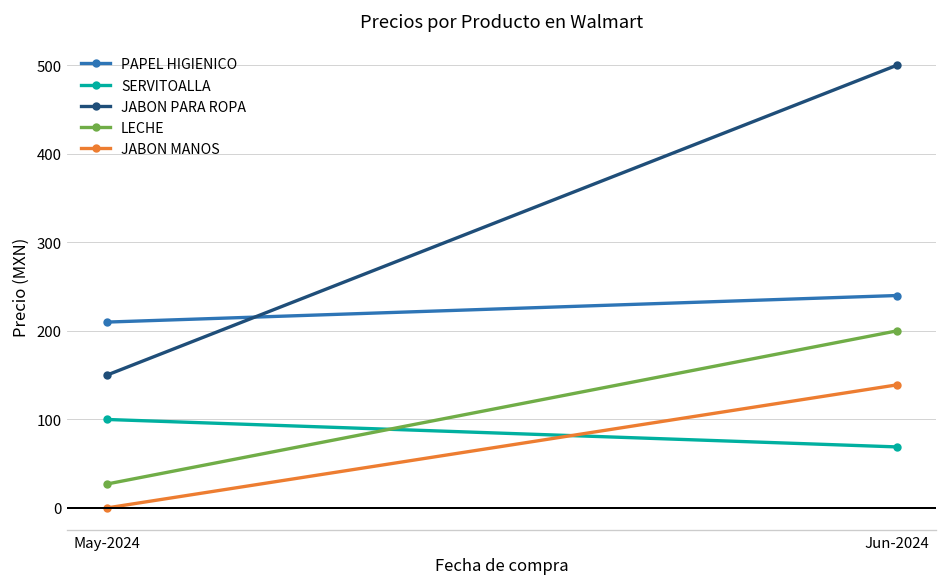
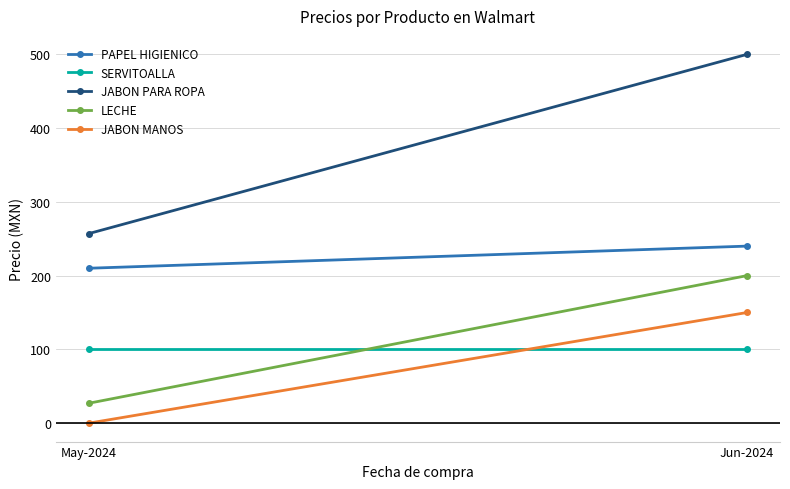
  {
    "PAPEL HIGIENICO": {
      "May-2024": 210,
      "Jun-2024": 240
    },
    "SERVITOALLA": {
      "May-2024": 100,
-     "Jun-2024": 70
+     "Jun-2024": 100
    },
    "JABON PARA ROPA": {
-     "May-2024": 150,
+     "May-2024": 260,
      "Jun-2024": 500
    },
    "LECHE": {
      "May-2024": 30,
      "Jun-2024": 200
    },
    "JABON MANOS": {
      "May-2024": 0,
-     "Jun-2024": 140
+     "Jun-2024": 150
    }
  }
